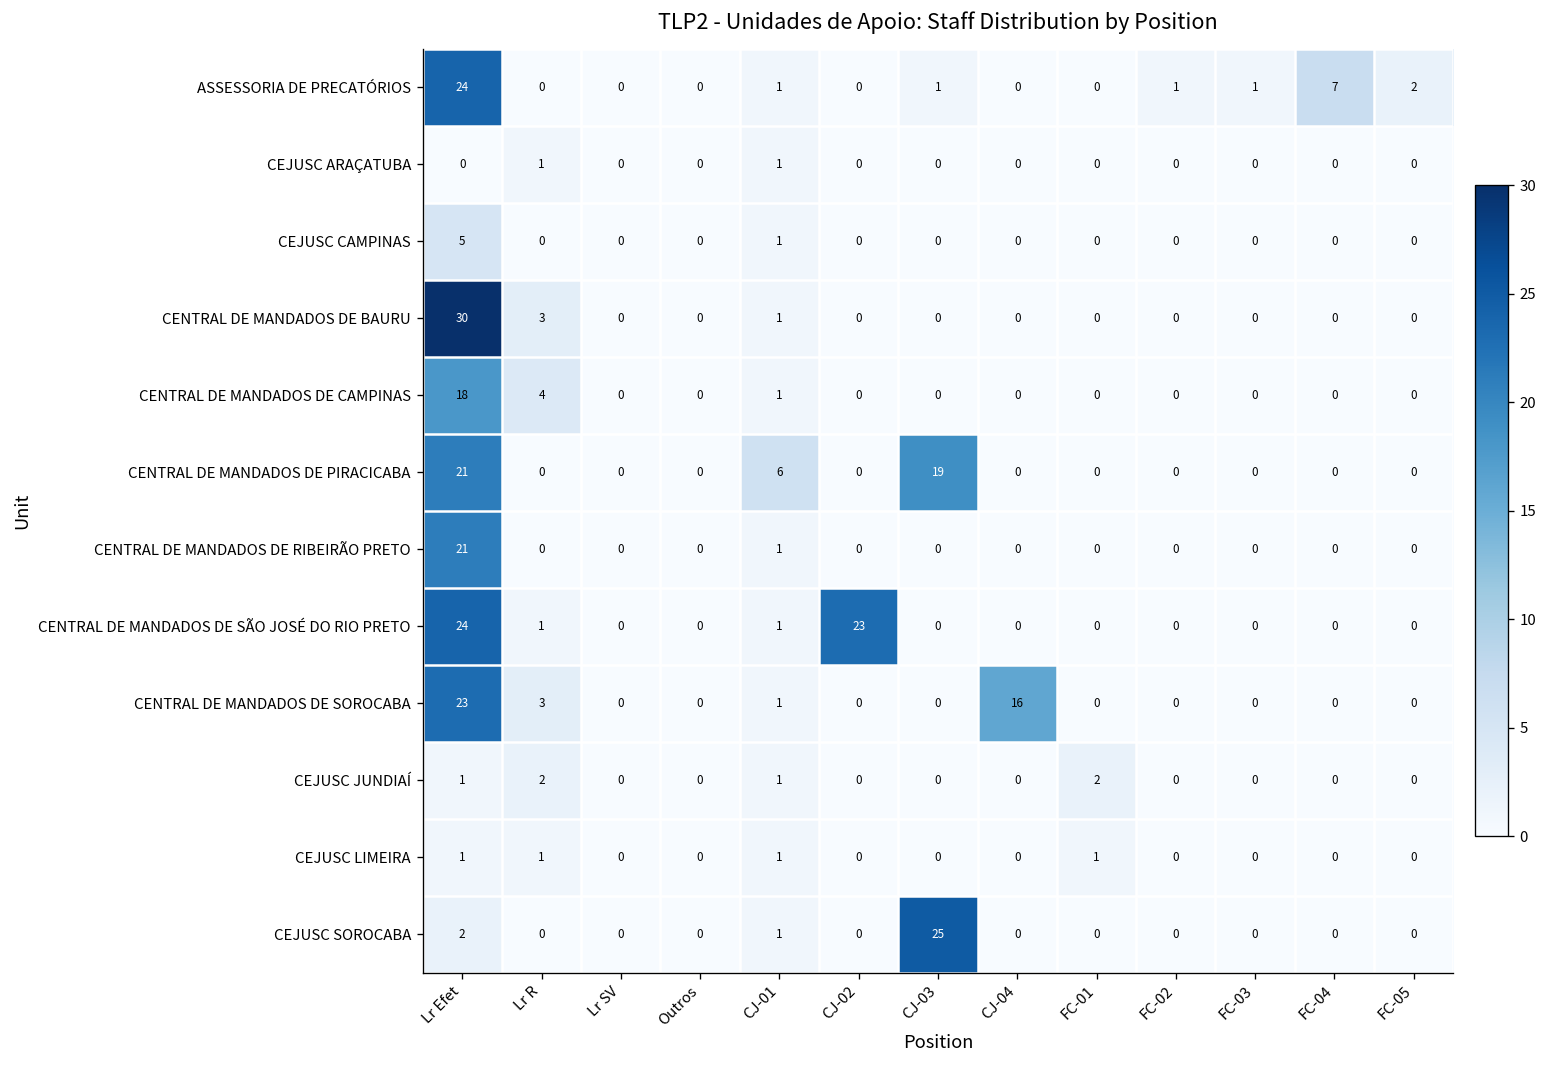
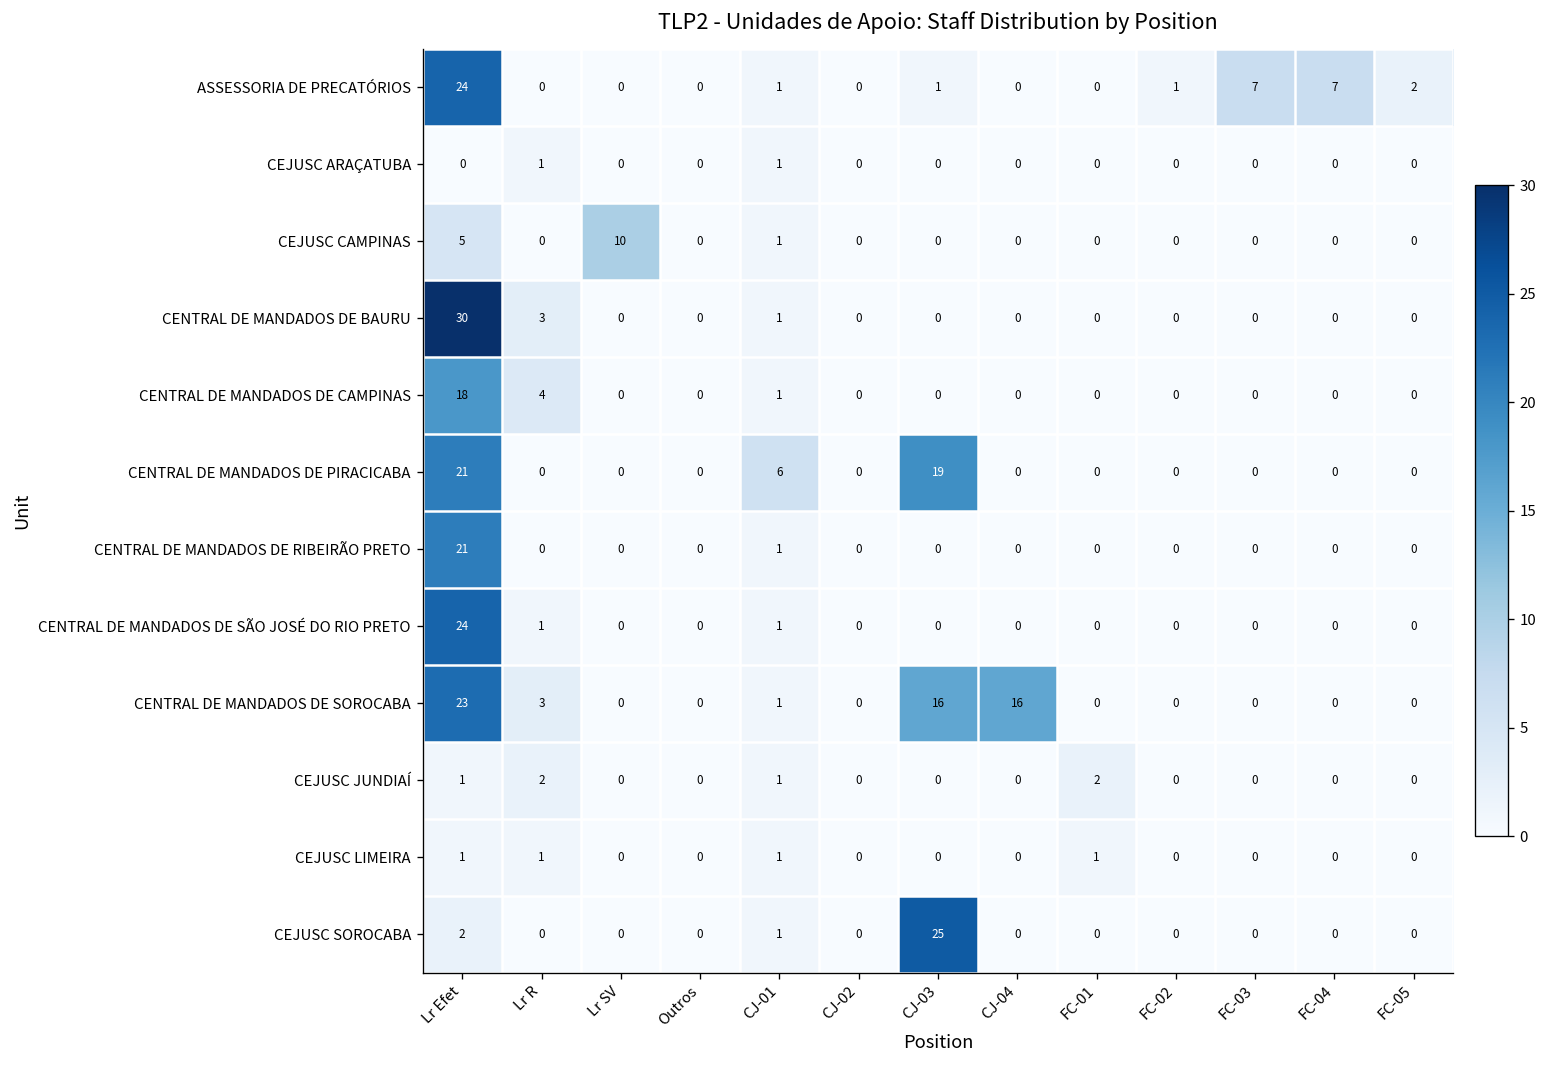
  {
    "ASSESSORIA DE PRECATÓRIOS": {
      "Lr Efet": 24,
      "Lr R": 0,
      "Lr SV": 0,
      "Outros": 0,
      "CJ-01": 1,
      "CJ-02": 0,
      "CJ-03": 1,
      "CJ-04": 0,
      "FC-01": 0,
      "FC-02": 1,
-     "FC-03": 1,
+     "FC-03": 7,
      "FC-04": 7,
      "FC-05": 2
    },
    "CEJUSC ARAÇATUBA": {
      "Lr Efet": 0,
      "Lr R": 1,
      "Lr SV": 0,
      "Outros": 0,
      "CJ-01": 1,
      "CJ-02": 0,
      "CJ-03": 0,
      "CJ-04": 0,
      "FC-01": 0,
      "FC-02": 0,
      "FC-03": 0,
      "FC-04": 0,
      "FC-05": 0
    },
    "CEJUSC CAMPINAS": {
      "Lr Efet": 5,
      "Lr R": 0,
-     "Lr SV": 0,
+     "Lr SV": 10,
      "Outros": 0,
      "CJ-01": 1,
      "CJ-02": 0,
      "CJ-03": 0,
      "CJ-04": 0,
      "FC-01": 0,
      "FC-02": 0,
      "FC-03": 0,
      "FC-04": 0,
      "FC-05": 0
    },
    "CENTRAL DE MANDADOS DE BAURU": {
      "Lr Efet": 30,
      "Lr R": 3,
      "Lr SV": 0,
      "Outros": 0,
      "CJ-01": 1,
      "CJ-02": 0,
      "CJ-03": 0,
      "CJ-04": 0,
      "FC-01": 0,
      "FC-02": 0,
      "FC-03": 0,
      "FC-04": 0,
      "FC-05": 0
    },
    "CENTRAL DE MANDADOS DE CAMPINAS": {
      "Lr Efet": 18,
      "Lr R": 4,
      "Lr SV": 0,
      "Outros": 0,
      "CJ-01": 1,
      "CJ-02": 0,
      "CJ-03": 0,
      "CJ-04": 0,
      "FC-01": 0,
      "FC-02": 0,
      "FC-03": 0,
      "FC-04": 0,
      "FC-05": 0
    },
    "CENTRAL DE MANDADOS DE PIRACICABA": {
      "Lr Efet": 21,
      "Lr R": 0,
      "Lr SV": 0,
      "Outros": 0,
      "CJ-01": 6,
      "CJ-02": 0,
      "CJ-03": 19,
      "CJ-04": 0,
      "FC-01": 0,
      "FC-02": 0,
      "FC-03": 0,
      "FC-04": 0,
      "FC-05": 0
    },
    "CENTRAL DE MANDADOS DE RIBEIRÃO PRETO": {
      "Lr Efet": 21,
      "Lr R": 0,
      "Lr SV": 0,
      "Outros": 0,
      "CJ-01": 1,
      "CJ-02": 0,
      "CJ-03": 0,
      "CJ-04": 0,
      "FC-01": 0,
      "FC-02": 0,
      "FC-03": 0,
      "FC-04": 0,
      "FC-05": 0
    },
    "CENTRAL DE MANDADOS DE SÃO JOSÉ DO RIO PRETO": {
      "Lr Efet": 24,
      "Lr R": 1,
      "Lr SV": 0,
      "Outros": 0,
      "CJ-01": 1,
-     "CJ-02": 23,
+     "CJ-02": 0,
      "CJ-03": 0,
      "CJ-04": 0,
      "FC-01": 0,
      "FC-02": 0,
      "FC-03": 0,
      "FC-04": 0,
      "FC-05": 0
    },
    "CENTRAL DE MANDADOS DE SOROCABA": {
      "Lr Efet": 23,
      "Lr R": 3,
      "Lr SV": 0,
      "Outros": 0,
      "CJ-01": 1,
      "CJ-02": 0,
-     "CJ-03": 0,
+     "CJ-03": 16,
      "CJ-04": 16,
      "FC-01": 0,
      "FC-02": 0,
      "FC-03": 0,
      "FC-04": 0,
      "FC-05": 0
    },
    "CEJUSC JUNDIAÍ": {
      "Lr Efet": 1,
      "Lr R": 2,
      "Lr SV": 0,
      "Outros": 0,
      "CJ-01": 1,
      "CJ-02": 0,
      "CJ-03": 0,
      "CJ-04": 0,
      "FC-01": 2,
      "FC-02": 0,
      "FC-03": 0,
      "FC-04": 0,
      "FC-05": 0
    },
    "CEJUSC LIMEIRA": {
      "Lr Efet": 1,
      "Lr R": 1,
      "Lr SV": 0,
      "Outros": 0,
      "CJ-01": 1,
      "CJ-02": 0,
      "CJ-03": 0,
      "CJ-04": 0,
      "FC-01": 1,
      "FC-02": 0,
      "FC-03": 0,
      "FC-04": 0,
      "FC-05": 0
    },
    "CEJUSC SOROCABA": {
      "Lr Efet": 2,
      "Lr R": 0,
      "Lr SV": 0,
      "Outros": 0,
      "CJ-01": 1,
      "CJ-02": 0,
      "CJ-03": 25,
      "CJ-04": 0,
      "FC-01": 0,
      "FC-02": 0,
      "FC-03": 0,
      "FC-04": 0,
      "FC-05": 0
    }
  }
